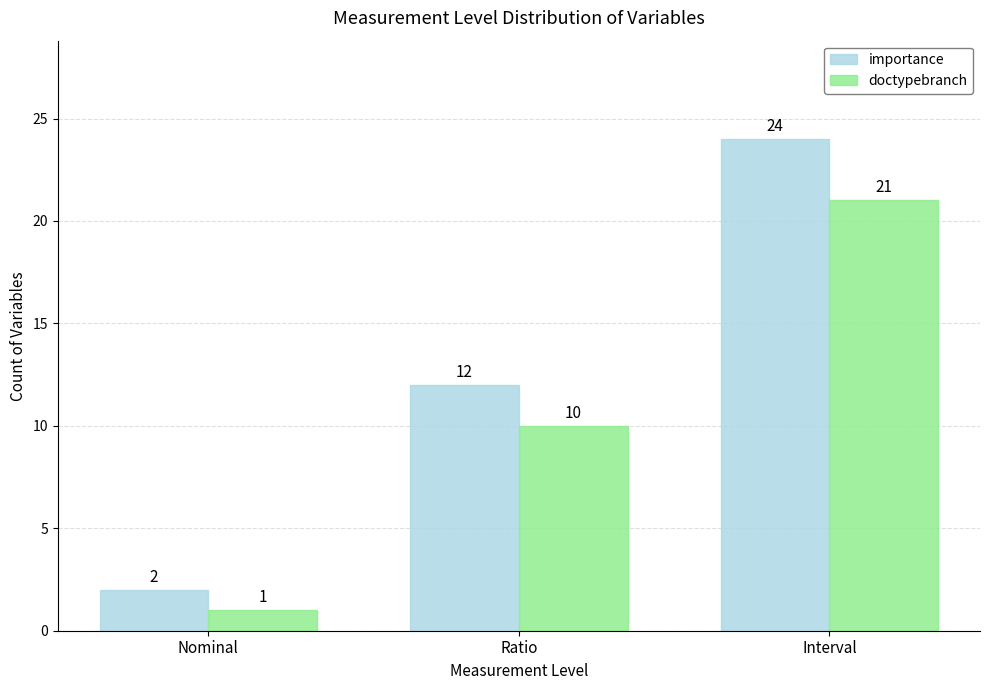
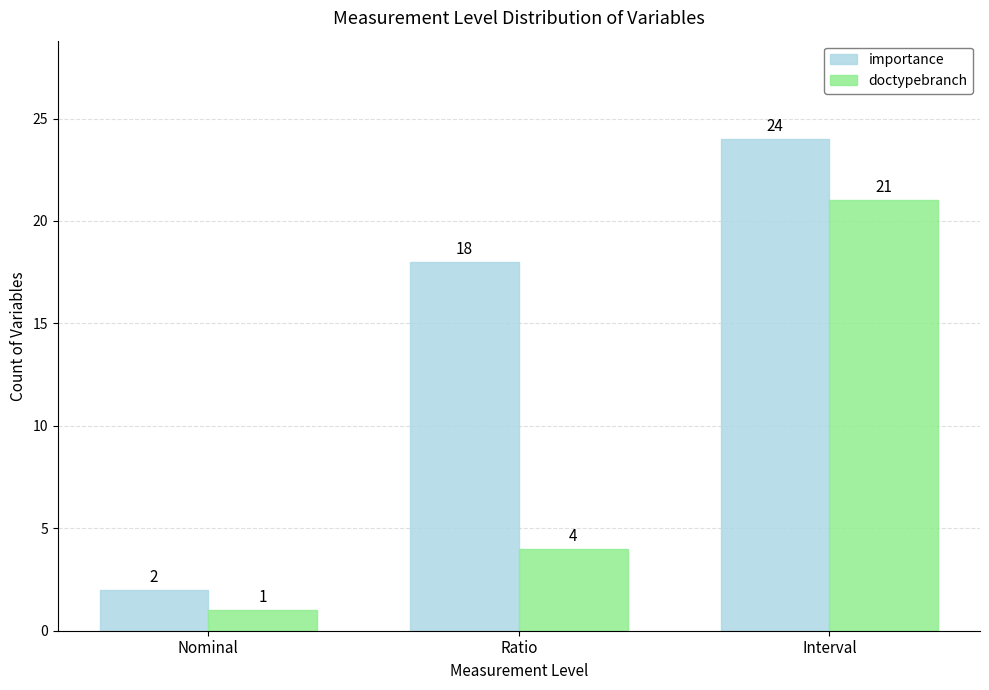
  {
    "importance": {
      "Nominal": 2,
-     "Ratio": 12,
+     "Ratio": 18,
      "Interval": 24
    },
    "doctypebranch": {
      "Nominal": 1,
-     "Ratio": 10,
+     "Ratio": 4,
      "Interval": 21
    }
  }
